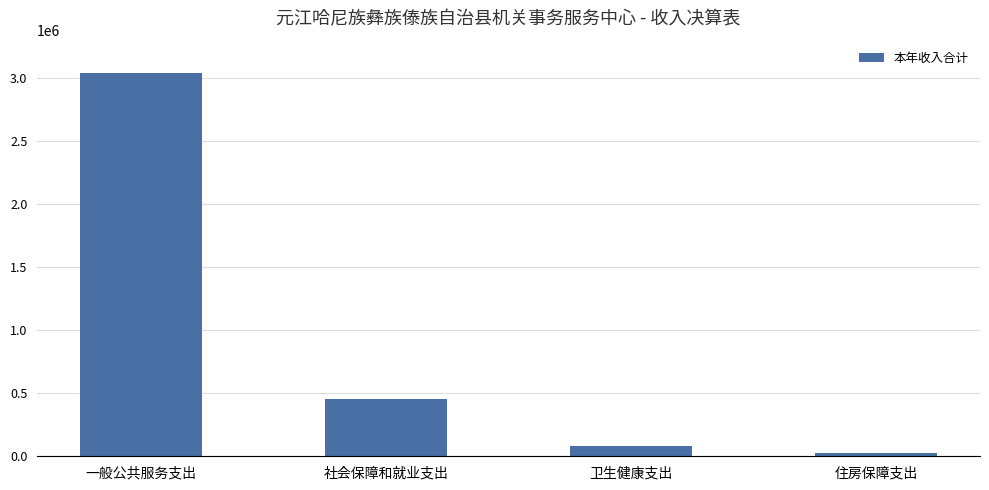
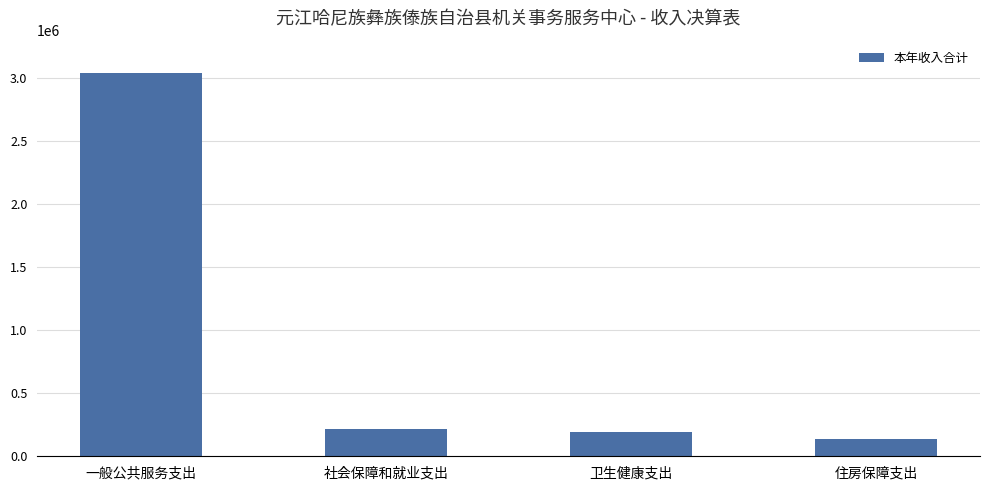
  {
    "一般公共服务支出": 3040000,
-   "社会保障和就业支出": 450000,
-   "卫生健康支出": 80000,
-   "住房保障支出": 30000
+   "社会保障和就业支出": 220000,
+   "卫生健康支出": 190000,
+   "住房保障支出": 130000
  }
